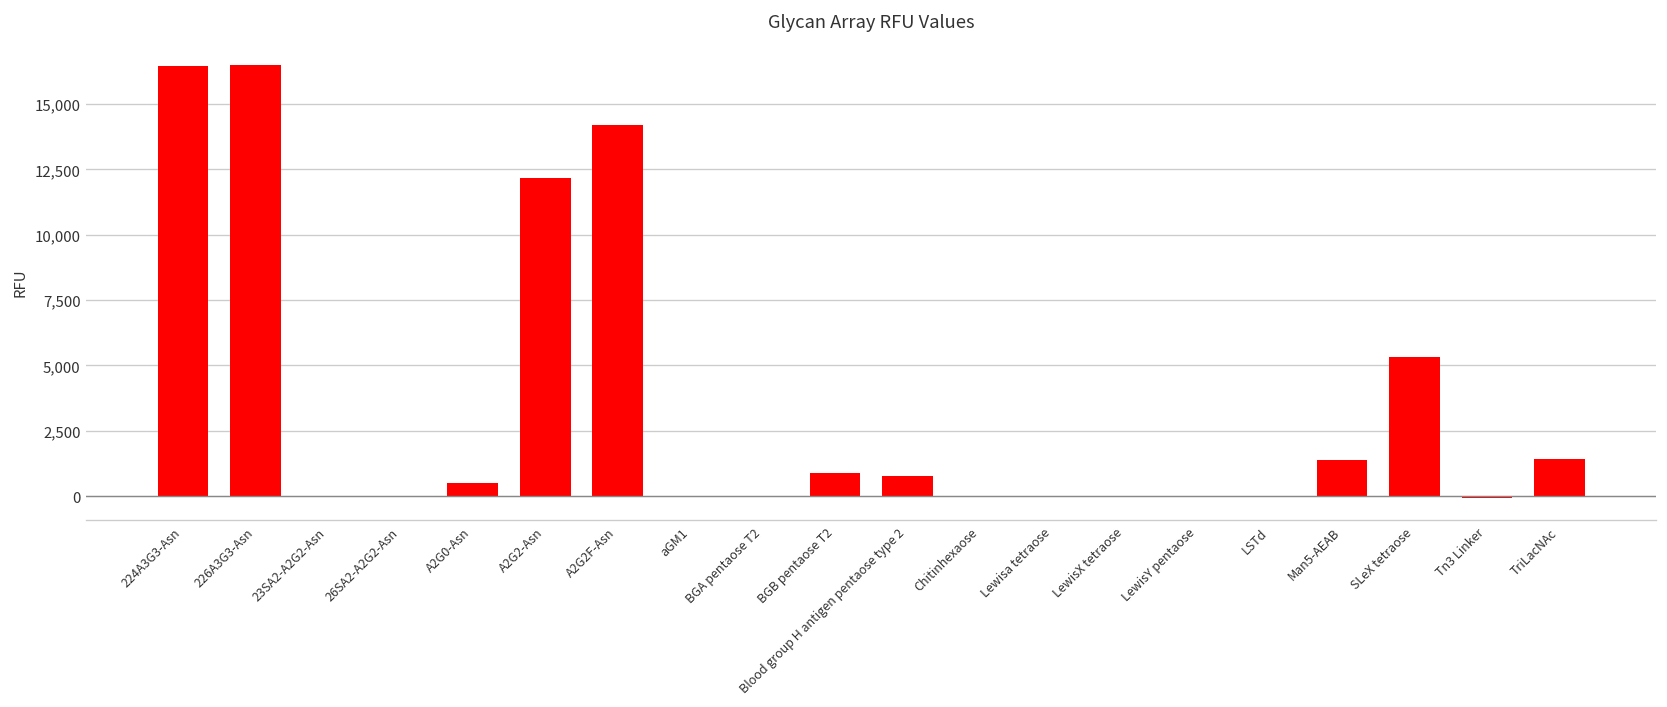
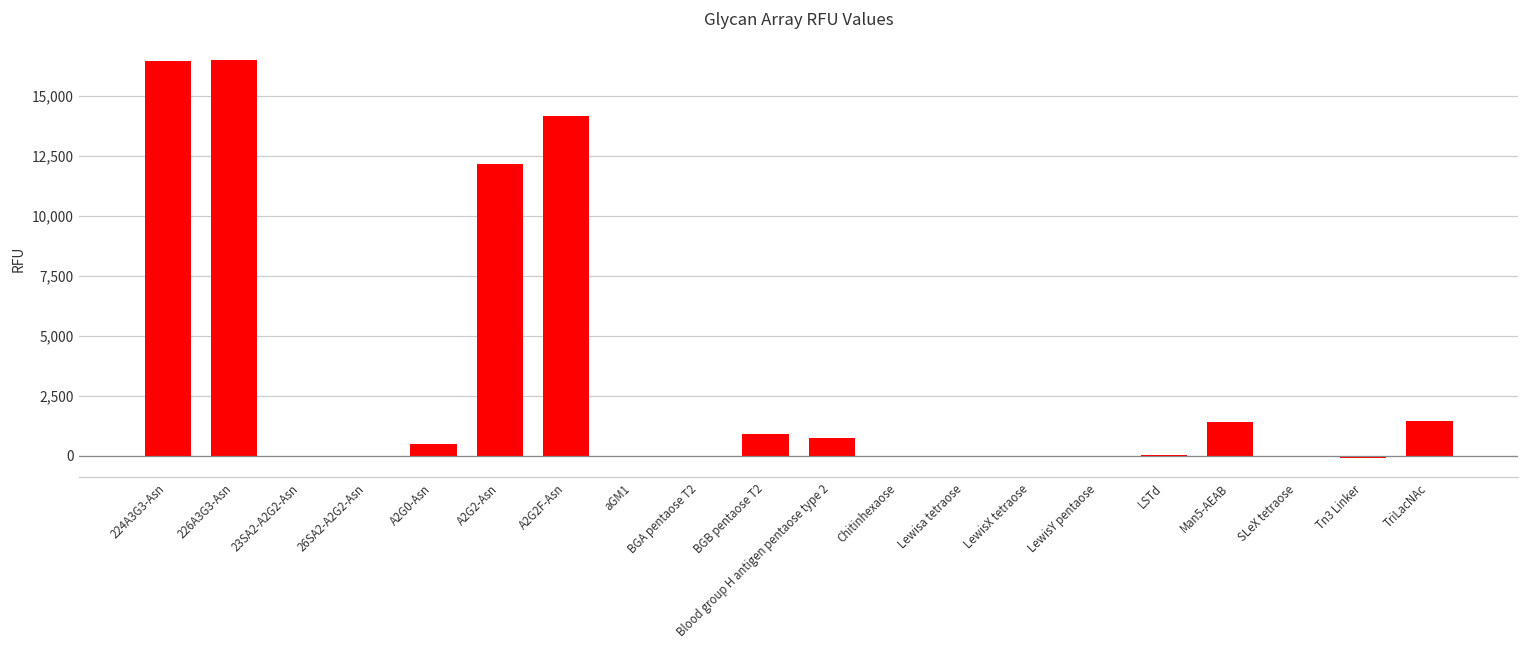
  {
    "224A3G3-Asn": "16,500",
    "226A3G3-Asn": "16,500",
    "23SA2-A2G2-Asn": "0",
    "A2G0-Asn": "500",
    "A2G2-Asn": "12,200",
    "A2G2F-Asn": "14,200",
    "BGB pentaose T2": "900",
    "Blood group H antigen pentaose type 2": "800",
    "Man5-AEAB": "1,400",
-   "SLeX tetraose": "5,300",
+   "SLeX tetraose": "0",
    "TriLacNAc": "1,400"
  }
